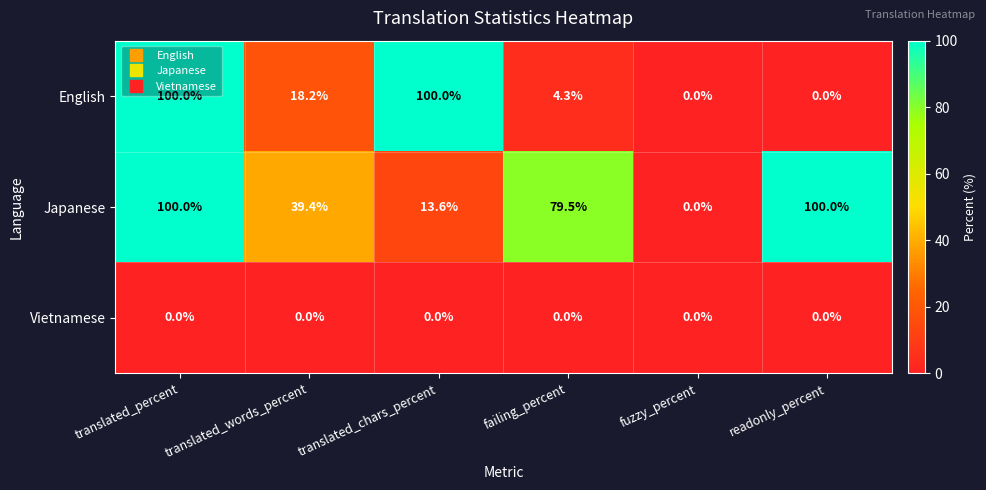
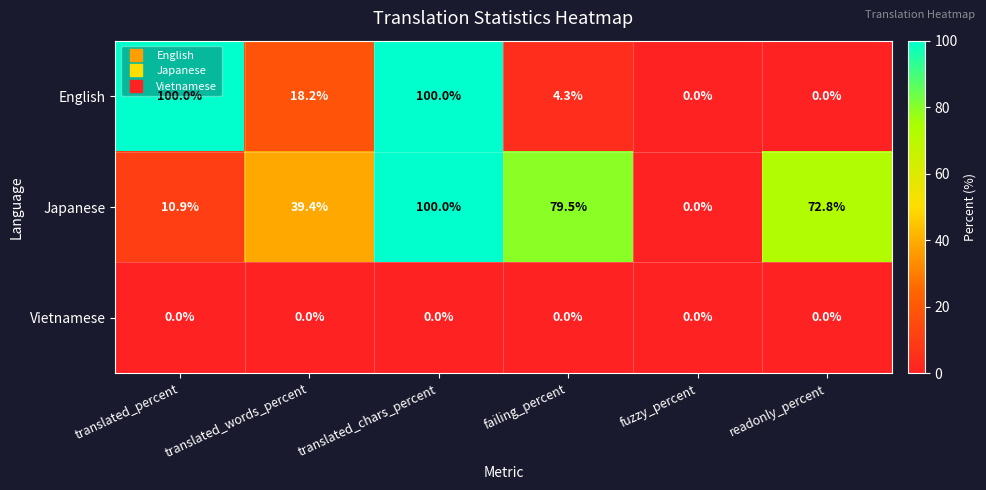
  {
    "English": {
      "translated_words_percent": "18.2%",
      "translated_chars_percent": "100.0%",
      "failing_percent": "4.3%",
      "fuzzy_percent": "0.0%",
      "readonly_percent": "0.0%"
    },
    "Japanese": {
-     "translated_percent": "100.0%",
+     "translated_percent": "10.9%",
      "translated_words_percent": "39.4%",
-     "translated_chars_percent": "13.6%",
+     "translated_chars_percent": "100.0%",
      "failing_percent": "79.5%",
      "fuzzy_percent": "0.0%",
-     "readonly_percent": "100.0%"
+     "readonly_percent": "72.8%"
    },
    "Vietnamese": {
      "translated_percent": "0.0%",
      "translated_words_percent": "0.0%",
      "translated_chars_percent": "0.0%",
      "failing_percent": "0.0%",
      "fuzzy_percent": "0.0%",
      "readonly_percent": "0.0%"
    }
  }
